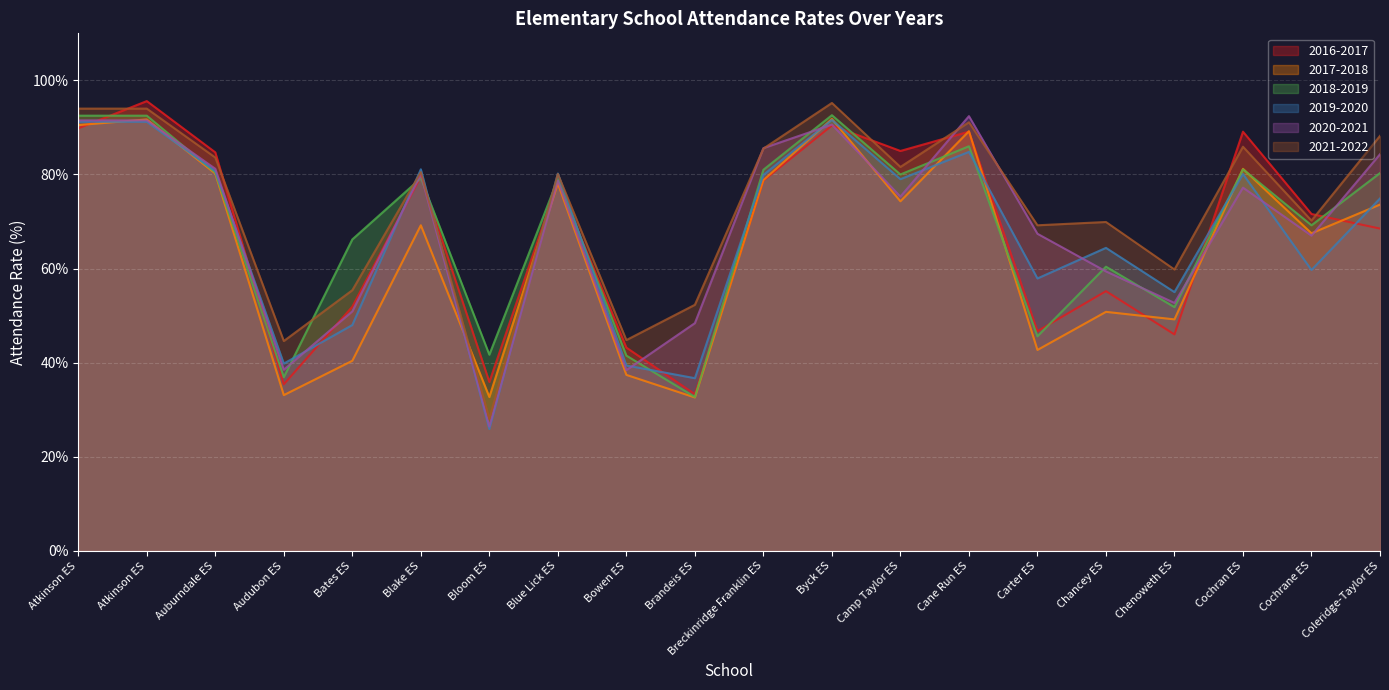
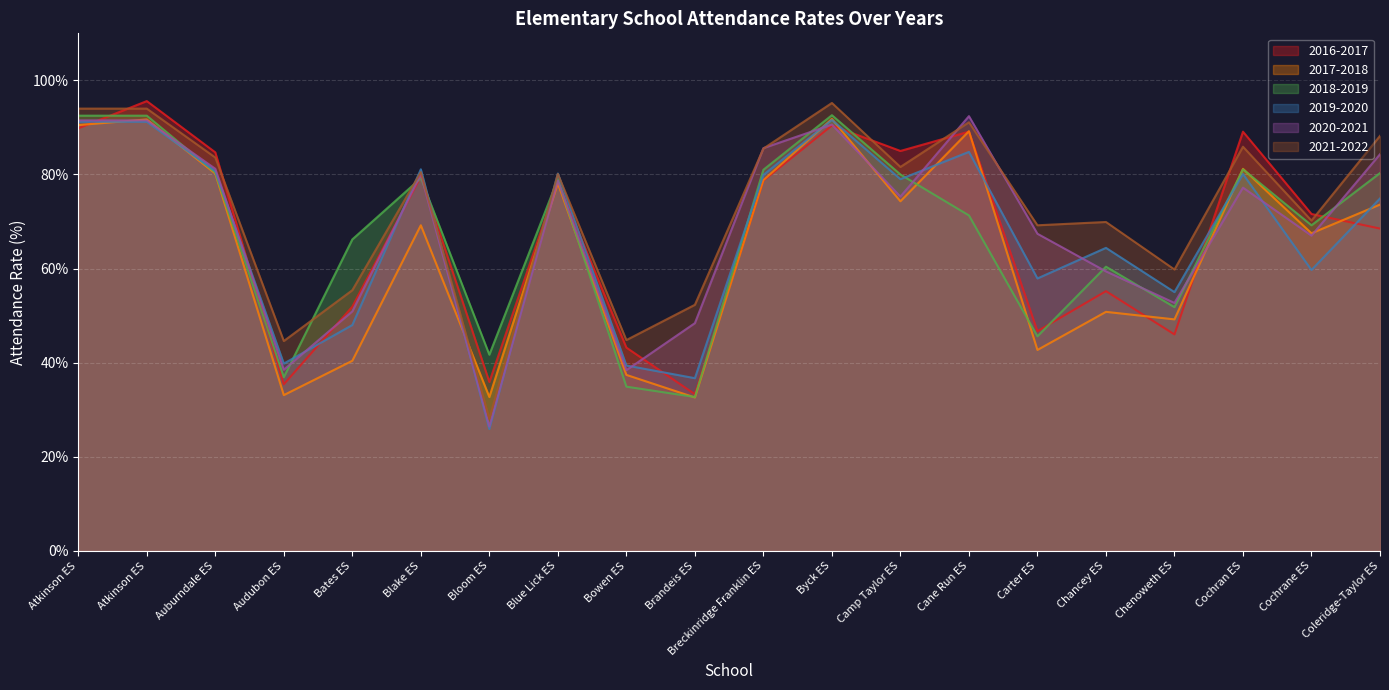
  {
    "2018-2019": {
      "Audubon ES": "37%",
      "Bates ES": "66%",
      "Bloom ES": "42%",
-     "Bowen ES": "42%",
+     "Bowen ES": "35%",
      "Breckinridge Franklin ES": "81%",
      "Byck ES": "93%",
      "Camp Taylor ES": "80%",
-     "Cane Run ES": "86%",
+     "Cane Run ES": "71%",
      "Carter ES": "46%",
      "Chancey ES": "60%",
      "Chenoweth ES": "52%",
      "Cochrane ES": "69%",
      "Coleridge-Taylor ES": "80%"
    }
  }
